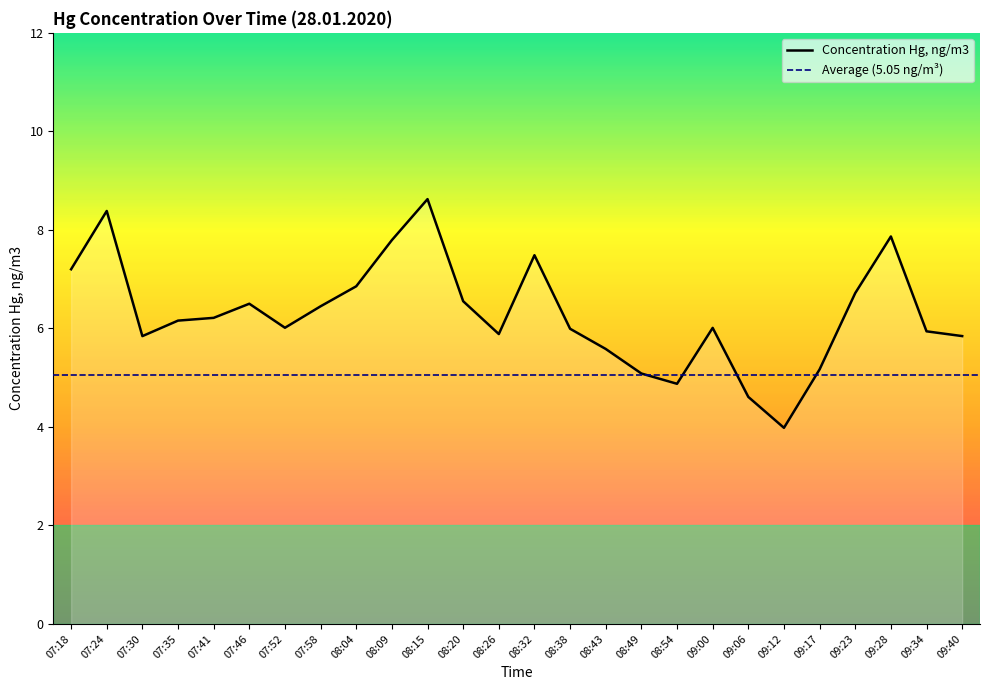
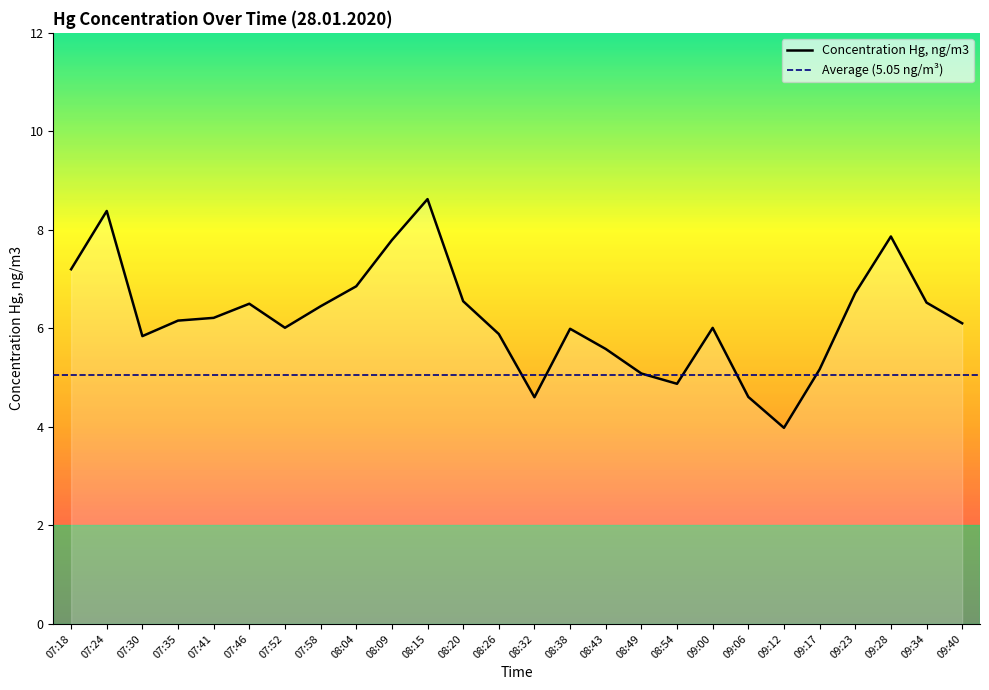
  {
    "07:18": 7.2,
    "07:24": 8.4,
    "07:30": 5.8,
    "07:35": 6.2,
    "07:41": 6.2,
    "07:46": 6.5,
    "07:52": 6.0,
    "07:58": 6.4,
    "08:04": 6.9,
    "08:09": 7.8,
    "08:15": 8.6,
    "08:20": 6.6,
    "08:26": 5.9,
-   "08:32": 7.5,
+   "08:32": 4.6,
    "08:38": 6.0,
    "08:43": 5.6,
    "08:49": 5.1,
    "08:54": 4.9,
    "09:00": 6.0,
    "09:06": 4.6,
    "09:12": 4.0,
    "09:17": 5.2,
    "09:23": 6.7,
    "09:28": 7.9,
-   "09:34": 5.9,
-   "09:40": 5.8
+   "09:34": 6.5,
+   "09:40": 6.1
  }
